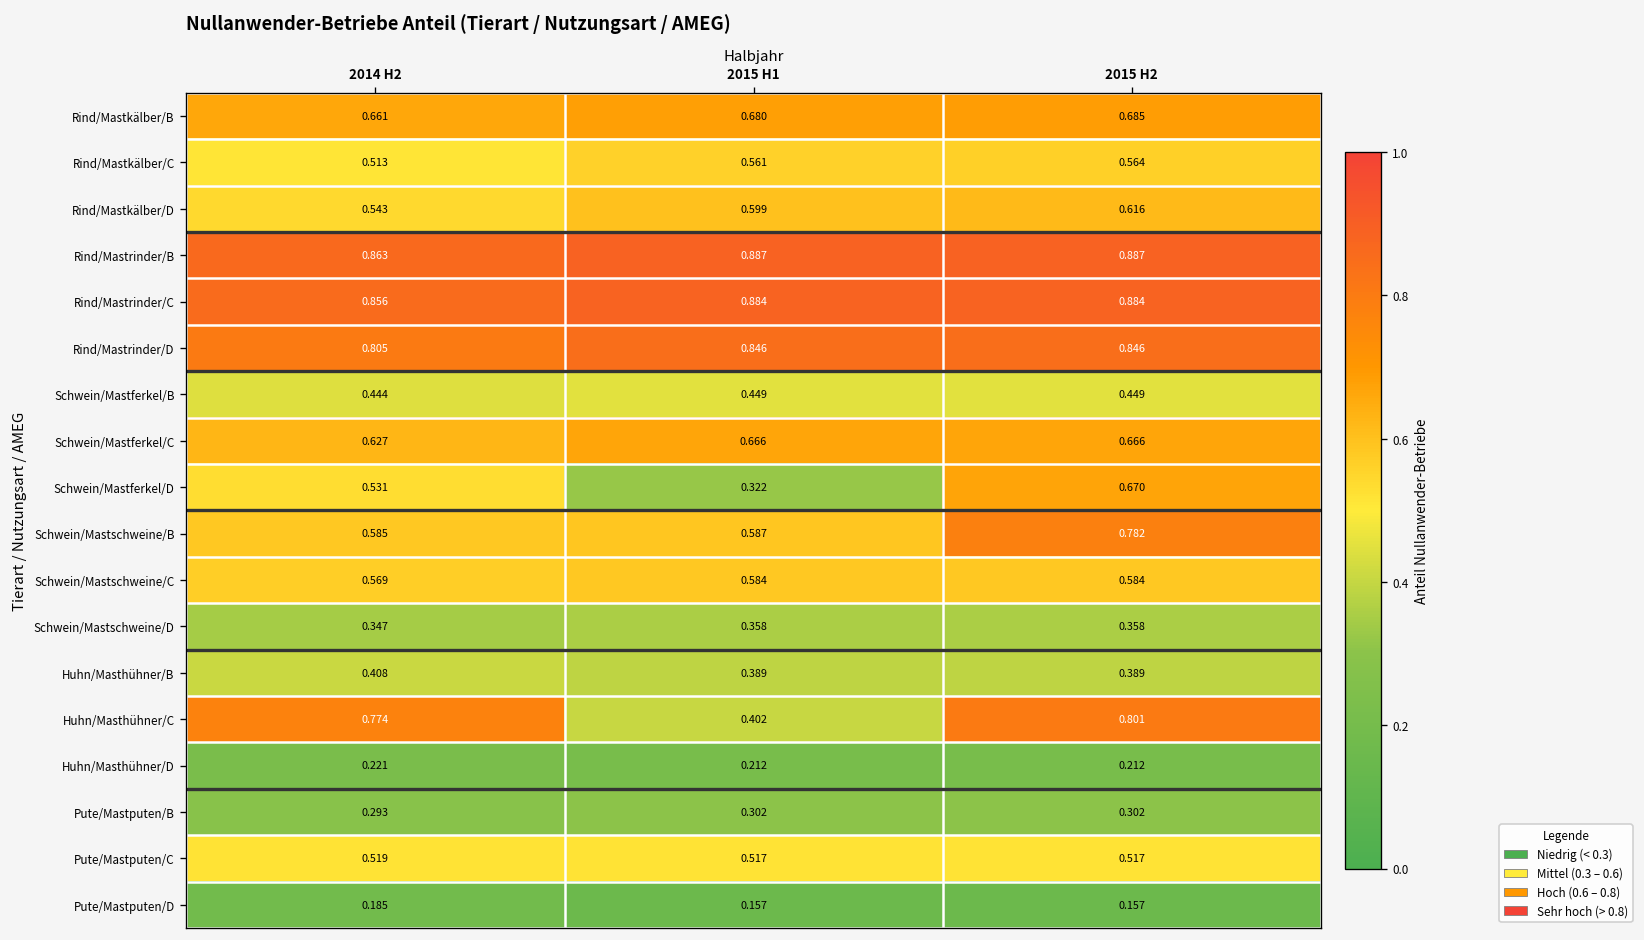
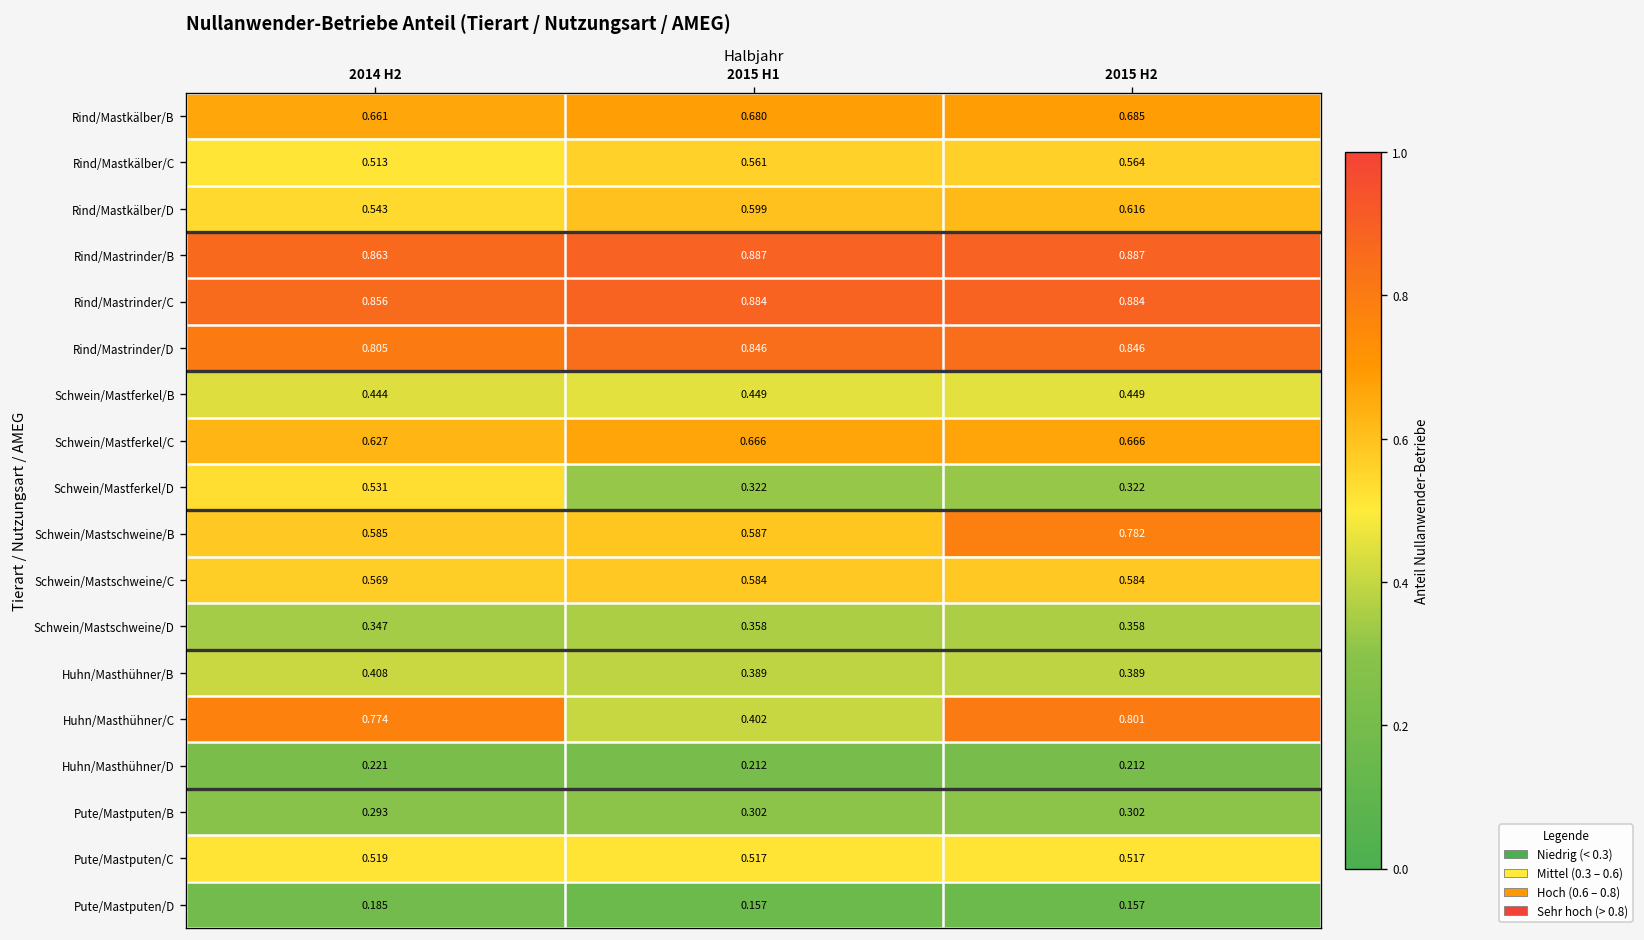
  {
    "Rind/Mastkälber/B": {
      "2014 H2": 0.661,
      "2015 H1": 0.680,
      "2015 H2": 0.685
    },
    "Rind/Mastkälber/C": {
      "2014 H2": 0.513,
      "2015 H1": 0.561,
      "2015 H2": 0.564
    },
    "Rind/Mastkälber/D": {
      "2014 H2": 0.543,
      "2015 H1": 0.599,
      "2015 H2": 0.616
    },
    "Rind/Mastrinder/B": {
      "2014 H2": 0.863,
      "2015 H1": 0.887,
      "2015 H2": 0.887
    },
    "Rind/Mastrinder/C": {
      "2014 H2": 0.856,
      "2015 H1": 0.884,
      "2015 H2": 0.884
    },
    "Rind/Mastrinder/D": {
      "2014 H2": 0.805,
      "2015 H1": 0.846,
      "2015 H2": 0.846
    },
    "Schwein/Mastferkel/B": {
      "2014 H2": 0.444,
      "2015 H1": 0.449,
      "2015 H2": 0.449
    },
    "Schwein/Mastferkel/C": {
      "2014 H2": 0.627,
      "2015 H1": 0.666,
      "2015 H2": 0.666
    },
    "Schwein/Mastferkel/D": {
      "2014 H2": 0.531,
      "2015 H1": 0.322,
-     "2015 H2": 0.670
+     "2015 H2": 0.322
    },
    "Schwein/Mastschweine/B": {
      "2014 H2": 0.585,
      "2015 H1": 0.587,
      "2015 H2": 0.782
    },
    "Schwein/Mastschweine/C": {
      "2014 H2": 0.569,
      "2015 H1": 0.584,
      "2015 H2": 0.584
    },
    "Schwein/Mastschweine/D": {
      "2014 H2": 0.347,
      "2015 H1": 0.358,
      "2015 H2": 0.358
    },
    "Huhn/Masthühner/B": {
      "2014 H2": 0.408,
      "2015 H1": 0.389,
      "2015 H2": 0.389
    },
    "Huhn/Masthühner/C": {
      "2014 H2": 0.774,
      "2015 H1": 0.402,
      "2015 H2": 0.801
    },
    "Huhn/Masthühner/D": {
      "2014 H2": 0.221,
      "2015 H1": 0.212,
      "2015 H2": 0.212
    },
    "Pute/Mastputen/B": {
      "2014 H2": 0.293,
      "2015 H1": 0.302,
      "2015 H2": 0.302
    },
    "Pute/Mastputen/C": {
      "2014 H2": 0.519,
      "2015 H1": 0.517,
      "2015 H2": 0.517
    },
    "Pute/Mastputen/D": {
      "2014 H2": 0.185,
      "2015 H1": 0.157,
      "2015 H2": 0.157
    }
  }
